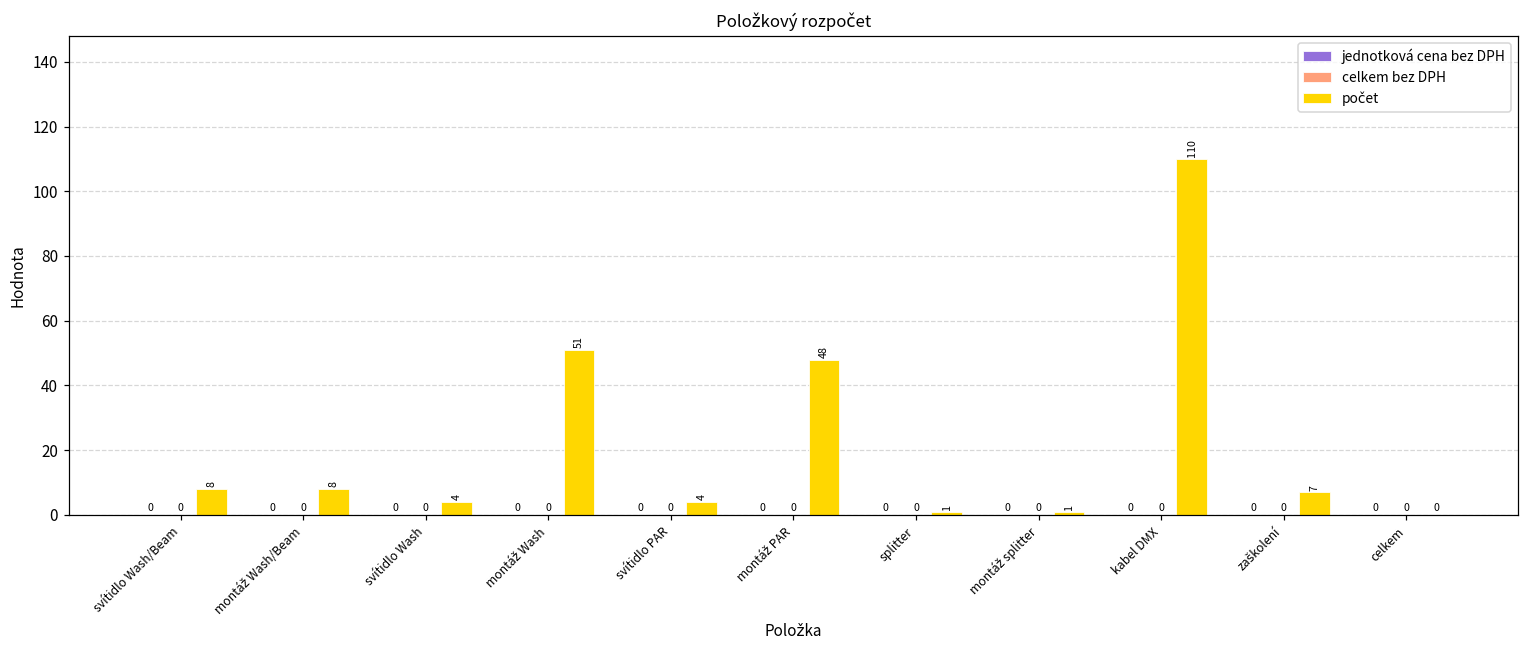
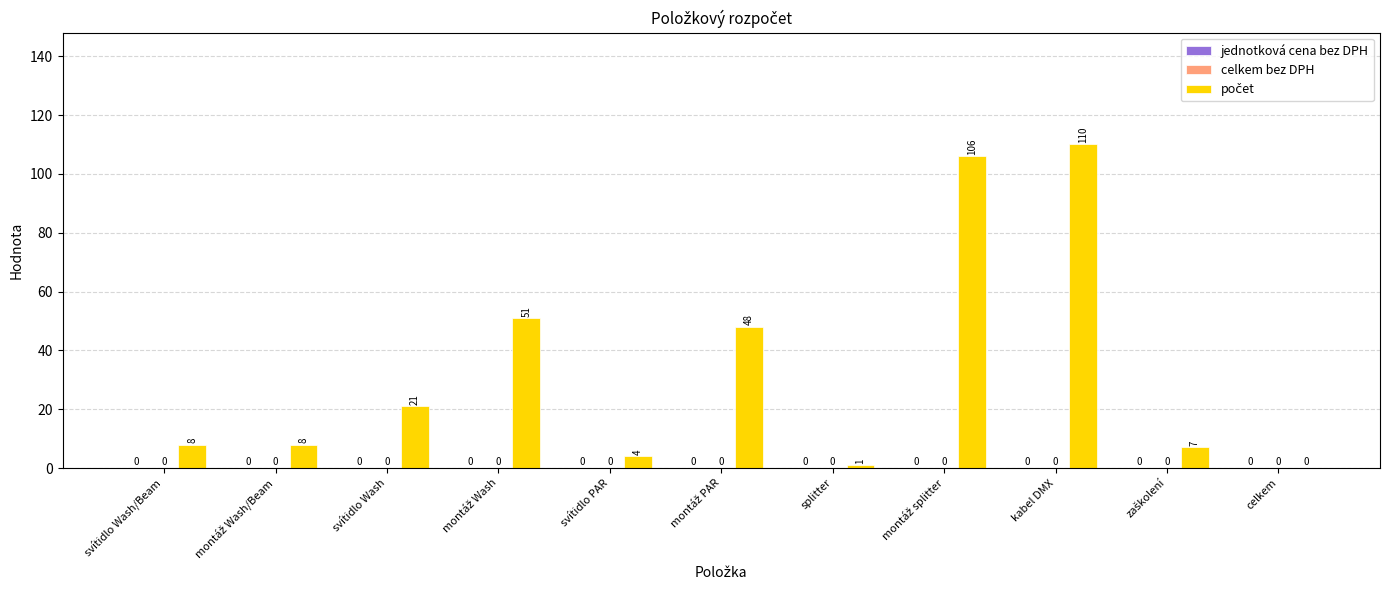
  {
    "jednotková cena bez DPH": {
      "svítidlo Wash/Beam": 0,
      "montáž Wash/Beam": 0,
      "svítidlo Wash": 0,
      "montáž Wash": 0,
      "svítidlo PAR": 0,
      "montáž PAR": 0,
      "splitter": 0,
      "montáž splitter": 0,
      "kabel DMX": 0,
      "zaškolení": 0,
      "celkem": 0
    },
    "celkem bez DPH": {
      "svítidlo Wash/Beam": 0,
      "montáž Wash/Beam": 0,
      "svítidlo Wash": 0,
      "montáž Wash": 0,
      "svítidlo PAR": 0,
      "montáž PAR": 0,
      "splitter": 0,
      "montáž splitter": 0,
      "kabel DMX": 0,
      "zaškolení": 0,
      "celkem": 0
    },
    "počet": {
      "svítidlo Wash/Beam": 8,
      "montáž Wash/Beam": 8,
-     "svítidlo Wash": 4,
+     "svítidlo Wash": 21,
      "montáž Wash": 51,
      "svítidlo PAR": 4,
      "montáž PAR": 48,
      "splitter": 1,
-     "montáž splitter": 1,
+     "montáž splitter": 106,
      "kabel DMX": 110,
      "zaškolení": 7,
      "celkem": 0
    }
  }
